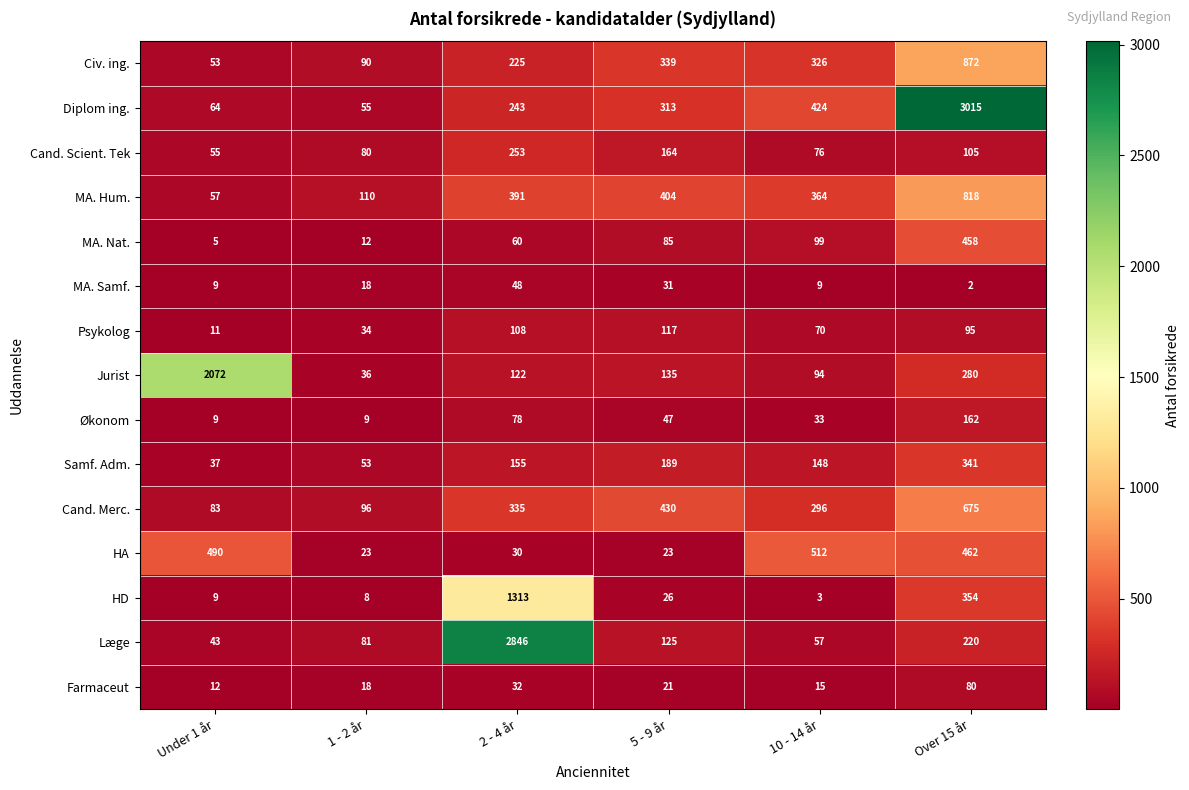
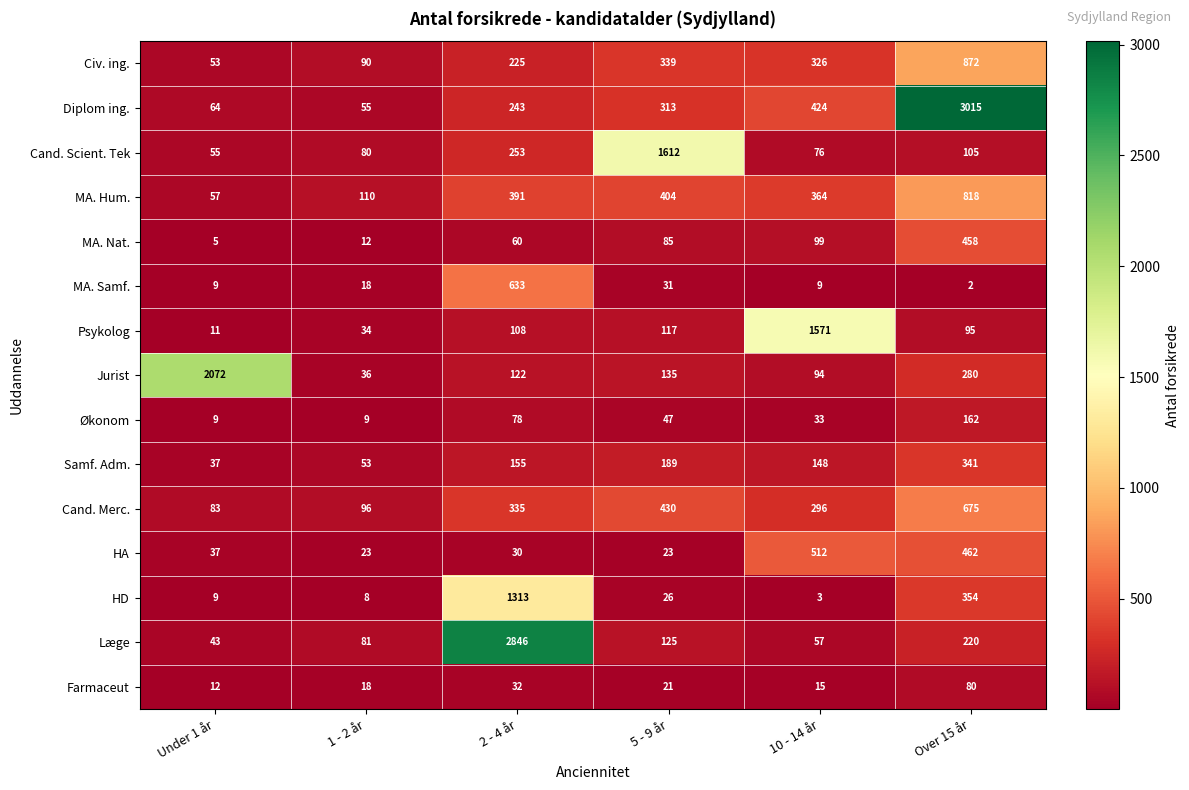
  {
    "Civ. ing.": {
      "Under 1 år": 53,
      "1 - 2 år": 90,
      "2 - 4 år": 225,
      "5 - 9 år": 339,
      "10 - 14 år": 326,
      "Over 15 år": 872
    },
    "Diplom ing.": {
      "Under 1 år": 64,
      "1 - 2 år": 55,
      "2 - 4 år": 243,
      "5 - 9 år": 313,
      "10 - 14 år": 424,
      "Over 15 år": 3015
    },
    "Cand. Scient. Tek": {
      "Under 1 år": 55,
      "1 - 2 år": 80,
      "2 - 4 år": 253,
-     "5 - 9 år": 164,
+     "5 - 9 år": 1612,
      "10 - 14 år": 76,
      "Over 15 år": 105
    },
    "MA. Hum.": {
      "Under 1 år": 57,
      "1 - 2 år": 110,
      "2 - 4 år": 391,
      "5 - 9 år": 404,
      "10 - 14 år": 364,
      "Over 15 år": 818
    },
    "MA. Nat.": {
      "Under 1 år": 5,
      "1 - 2 år": 12,
      "2 - 4 år": 60,
      "5 - 9 år": 85,
      "10 - 14 år": 99,
      "Over 15 år": 458
    },
    "MA. Samf.": {
      "Under 1 år": 9,
      "1 - 2 år": 18,
-     "2 - 4 år": 48,
+     "2 - 4 år": 633,
      "5 - 9 år": 31,
      "10 - 14 år": 9,
      "Over 15 år": 2
    },
    "Psykolog": {
      "Under 1 år": 11,
      "1 - 2 år": 34,
      "2 - 4 år": 108,
      "5 - 9 år": 117,
-     "10 - 14 år": 70,
+     "10 - 14 år": 1571,
      "Over 15 år": 95
    },
    "Jurist": {
      "Under 1 år": 2072,
      "1 - 2 år": 36,
      "2 - 4 år": 122,
      "5 - 9 år": 135,
      "10 - 14 år": 94,
      "Over 15 år": 280
    },
    "Økonom": {
      "Under 1 år": 9,
      "1 - 2 år": 9,
      "2 - 4 år": 78,
      "5 - 9 år": 47,
      "10 - 14 år": 33,
      "Over 15 år": 162
    },
    "Samf. Adm.": {
      "Under 1 år": 37,
      "1 - 2 år": 53,
      "2 - 4 år": 155,
      "5 - 9 år": 189,
      "10 - 14 år": 148,
      "Over 15 år": 341
    },
    "Cand. Merc.": {
      "Under 1 år": 83,
      "1 - 2 år": 96,
      "2 - 4 år": 335,
      "5 - 9 år": 430,
      "10 - 14 år": 296,
      "Over 15 år": 675
    },
    "HA": {
-     "Under 1 år": 490,
+     "Under 1 år": 37,
      "1 - 2 år": 23,
      "2 - 4 år": 30,
      "5 - 9 år": 23,
      "10 - 14 år": 512,
      "Over 15 år": 462
    },
    "HD": {
      "Under 1 år": 9,
      "1 - 2 år": 8,
      "2 - 4 år": 1313,
      "5 - 9 år": 26,
      "10 - 14 år": 3,
      "Over 15 år": 354
    },
    "Læge": {
      "Under 1 år": 43,
      "1 - 2 år": 81,
      "2 - 4 år": 2846,
      "5 - 9 år": 125,
      "10 - 14 år": 57,
      "Over 15 år": 220
    },
    "Farmaceut": {
      "Under 1 år": 12,
      "1 - 2 år": 18,
      "2 - 4 år": 32,
      "5 - 9 år": 21,
      "10 - 14 år": 15,
      "Over 15 år": 80
    }
  }
